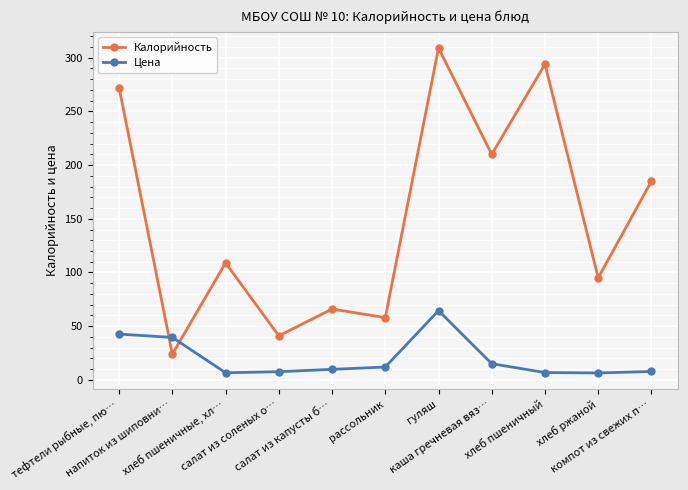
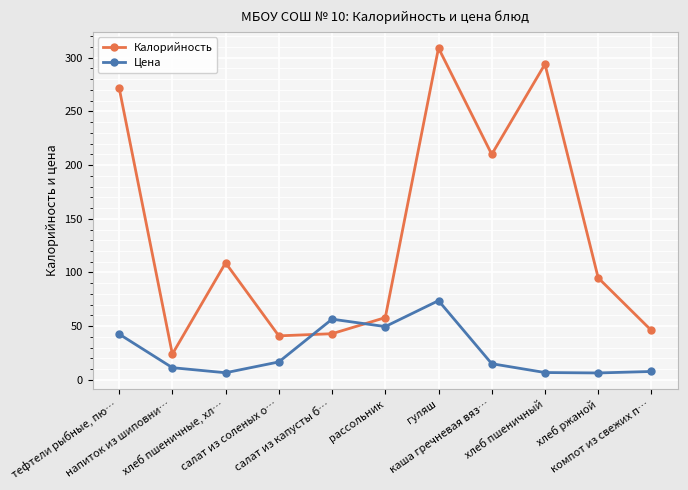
  {
    "Калорийность": {
      "тефтели рыбные, пю…": 272,
      "напиток из шиповни…": 24,
      "хлеб пшеничные, хл…": 109,
      "салат из соленых о…": 41,
-     "салат из капусты б…": 66,
+     "салат из капусты б…": 43,
      "рассольник": 58,
      "гуляш": 309,
      "каша гречневая вяз…": 210,
      "хлеб пшеничный": 294,
      "хлеб ржаной": 95,
-     "компот из свежих п…": 185
+     "компот из свежих п…": 46
    },
    "Цена": {
      "тефтели рыбные, пю…": 43,
-     "напиток из шиповни…": 40,
+     "напиток из шиповни…": 11,
      "хлеб пшеничные, хл…": 7,
-     "салат из соленых о…": 8,
-     "салат из капусты б…": 10,
-     "рассольник": 12,
-     "гуляш": 64,
+     "салат из соленых о…": 17,
+     "салат из капусты б…": 57,
+     "рассольник": 50,
+     "гуляш": 74,
      "каша гречневая вяз…": 15,
      "хлеб пшеничный": 7,
      "хлеб ржаной": 6,
      "компот из свежих п…": 8
    }
  }
